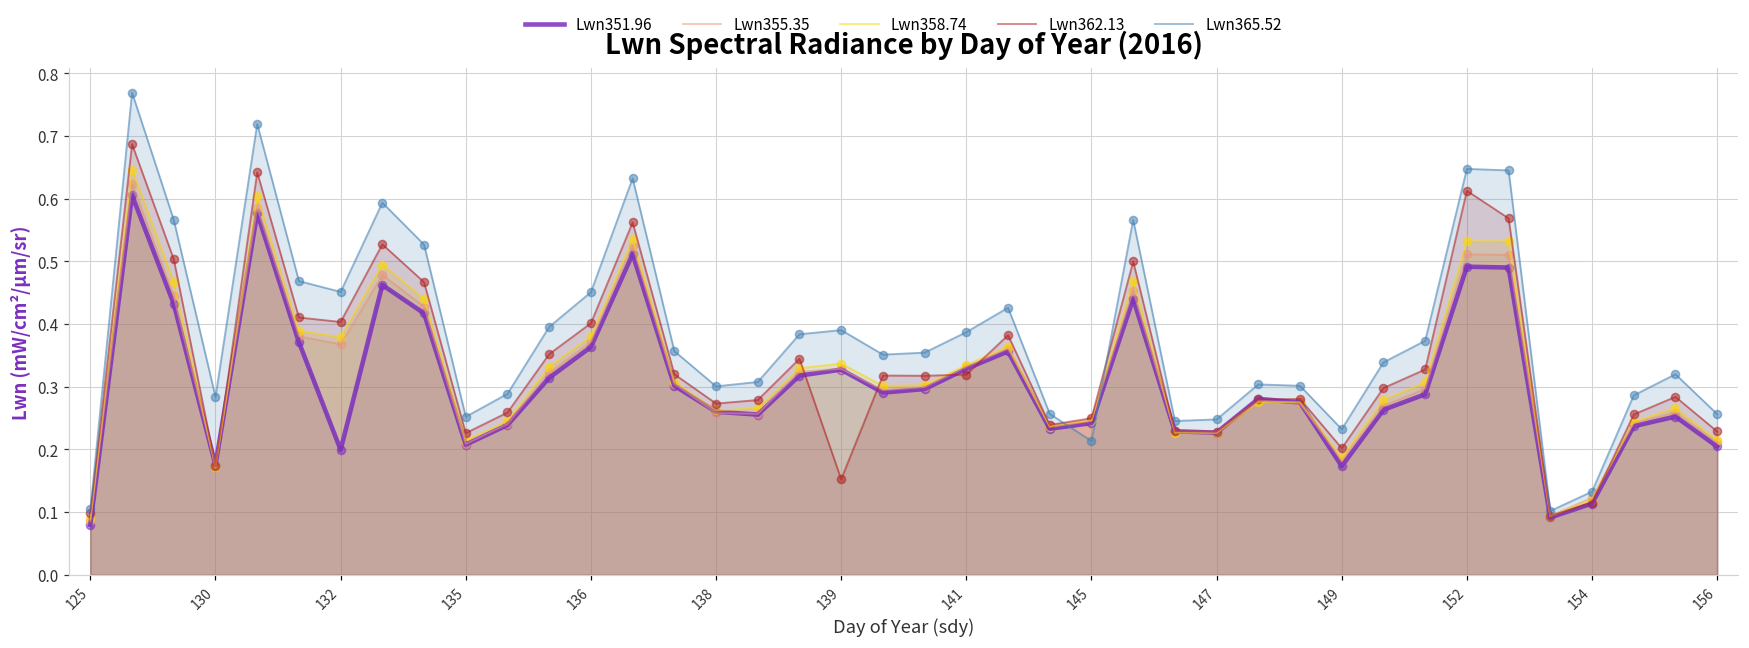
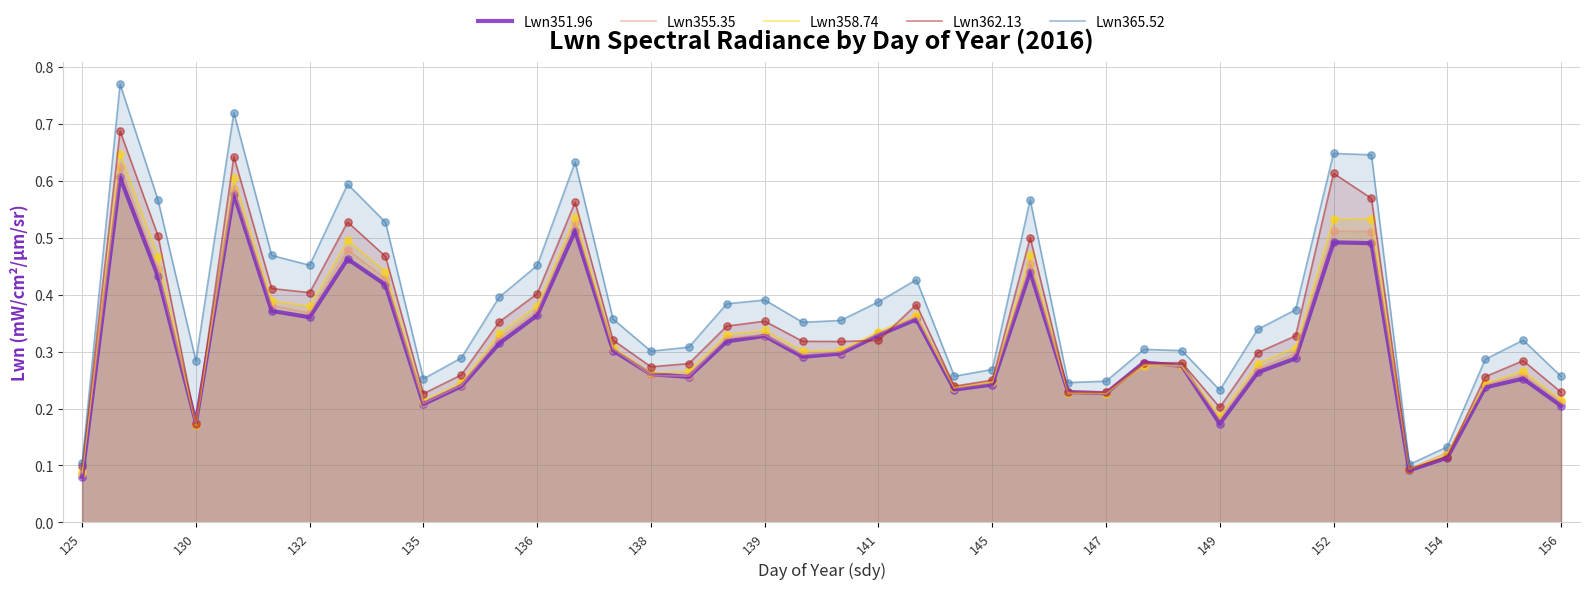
  {
    "Lwn351.96": {
      "125": 0.08,
-     "132": 0.20,
+     "132": 0.36,
      "136": 0.36,
      "149": 0.17,
      "152": 0.49,
      "156": 0.20
    },
    "Lwn355.35": {
      "132": 0.37,
      "136": 0.37,
      "149": 0.18,
      "152": 0.51
    },
    "Lwn358.74": {
      "132": 0.38,
      "135": 0.21,
      "136": 0.38,
      "139": 0.34,
      "149": 0.19,
      "152": 0.53
    },
    "Lwn362.13": {
      "125": 0.10,
      "132": 0.40,
      "135": 0.23,
      "136": 0.40,
      "138": 0.27,
-     "139": 0.15,
+     "139": 0.35,
      "141": 0.32,
      "149": 0.20,
      "152": 0.61,
      "156": 0.23
    },
    "Lwn365.52": {
      "125": 0.10,
      "130": 0.28,
      "132": 0.45,
      "135": 0.25,
      "136": 0.45,
      "138": 0.30,
      "139": 0.39,
      "141": 0.39,
-     "145": 0.21,
+     "145": 0.27,
      "147": 0.25,
      "149": 0.23,
      "152": 0.65,
      "154": 0.13,
      "156": 0.26
    }
  }
